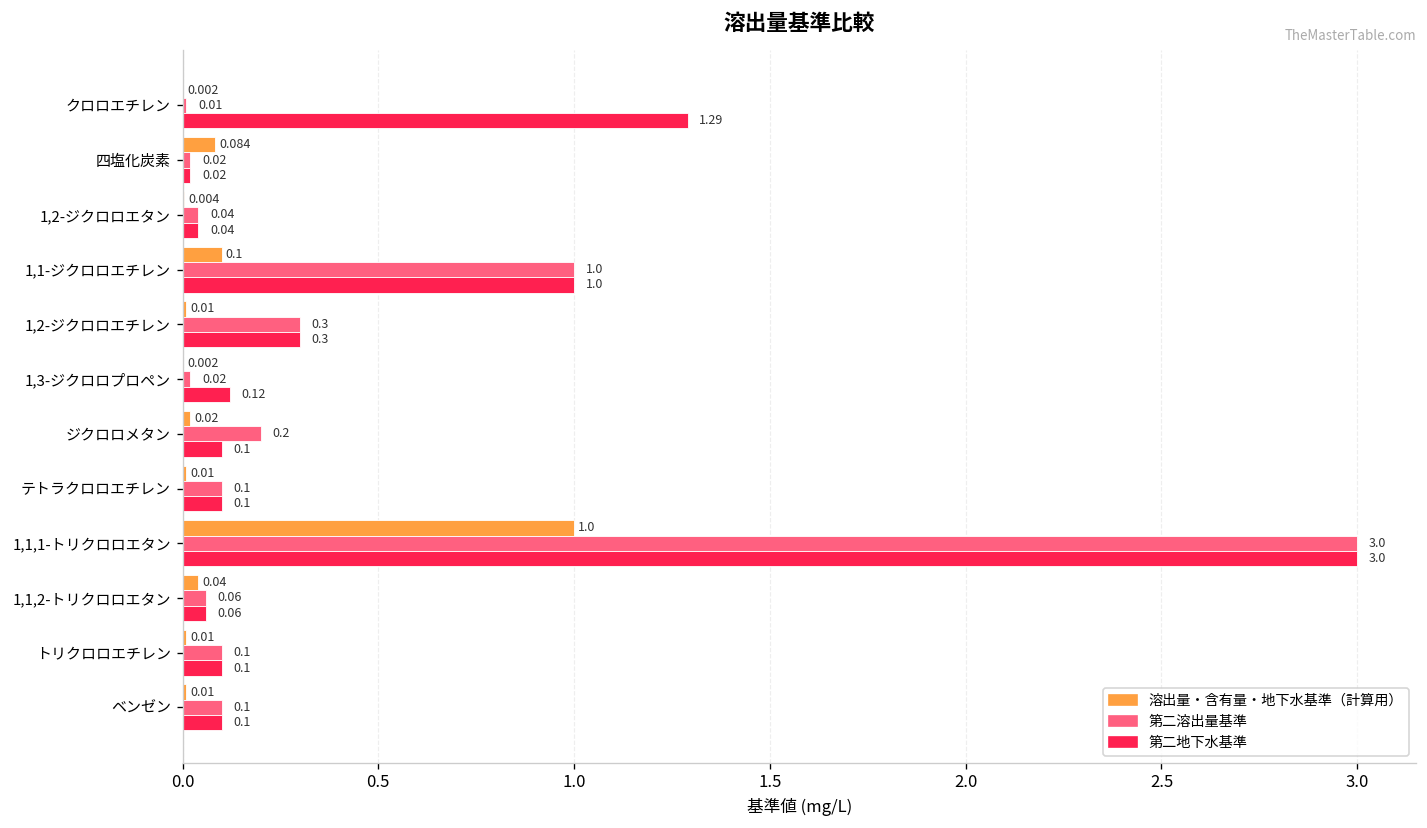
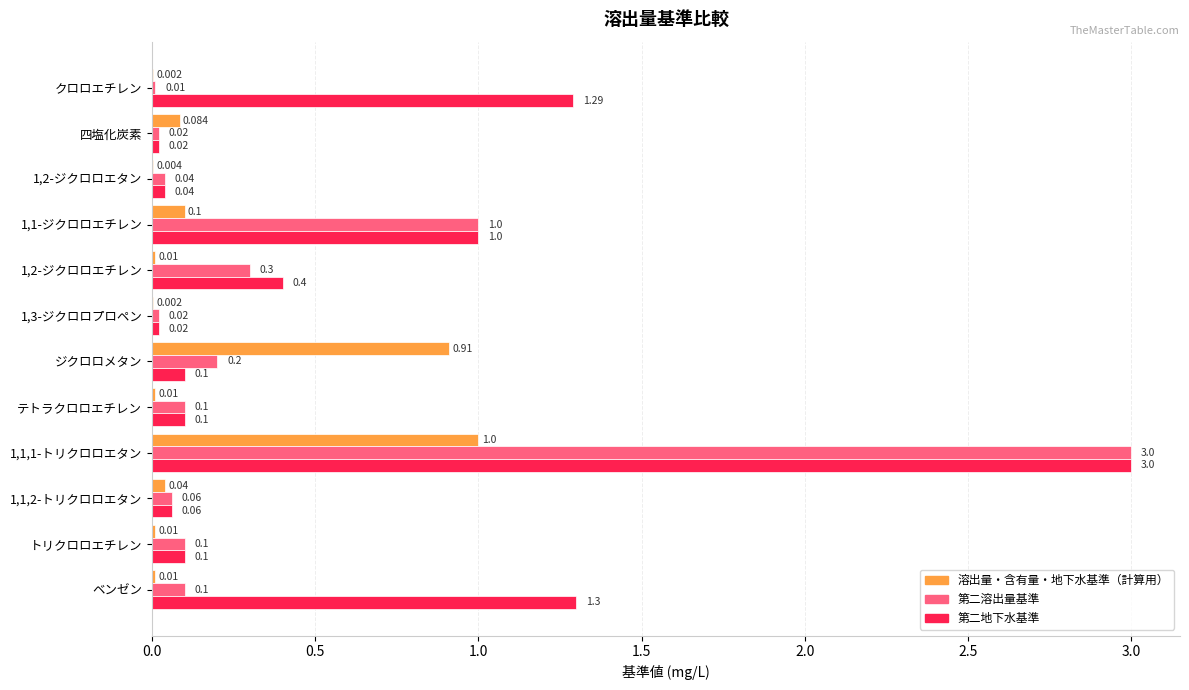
  {
    "溶出量・含有量・地下水基準（計算用）": {
      "クロロエチレン": 0.002,
      "四塩化炭素": 0.084,
      "1,2-ジクロロエタン": 0.004,
      "1,1-ジクロロエチレン": 0.1,
      "1,2-ジクロロエチレン": 0.01,
      "1,3-ジクロロプロペン": 0.002,
-     "ジクロロメタン": 0.02,
+     "ジクロロメタン": 0.91,
      "テトラクロロエチレン": 0.01,
      "1,1,1-トリクロロエタン": 1.0,
      "1,1,2-トリクロロエタン": 0.04,
      "トリクロロエチレン": 0.01,
      "ベンゼン": 0.01
    },
    "第二溶出量基準": {
      "クロロエチレン": 0.01,
      "四塩化炭素": 0.02,
      "1,2-ジクロロエタン": 0.04,
      "1,1-ジクロロエチレン": 1.0,
      "1,2-ジクロロエチレン": 0.3,
      "1,3-ジクロロプロペン": 0.02,
      "ジクロロメタン": 0.2,
      "テトラクロロエチレン": 0.1,
      "1,1,1-トリクロロエタン": 3.0,
      "1,1,2-トリクロロエタン": 0.06,
      "トリクロロエチレン": 0.1,
      "ベンゼン": 0.1
    },
    "第二地下水基準": {
      "クロロエチレン": 1.29,
      "四塩化炭素": 0.02,
      "1,2-ジクロロエタン": 0.04,
      "1,1-ジクロロエチレン": 1.0,
-     "1,2-ジクロロエチレン": 0.3,
-     "1,3-ジクロロプロペン": 0.12,
+     "1,2-ジクロロエチレン": 0.4,
+     "1,3-ジクロロプロペン": 0.02,
      "ジクロロメタン": 0.1,
      "テトラクロロエチレン": 0.1,
      "1,1,1-トリクロロエタン": 3.0,
      "1,1,2-トリクロロエタン": 0.06,
      "トリクロロエチレン": 0.1,
-     "ベンゼン": 0.1
+     "ベンゼン": 1.3
    }
  }
